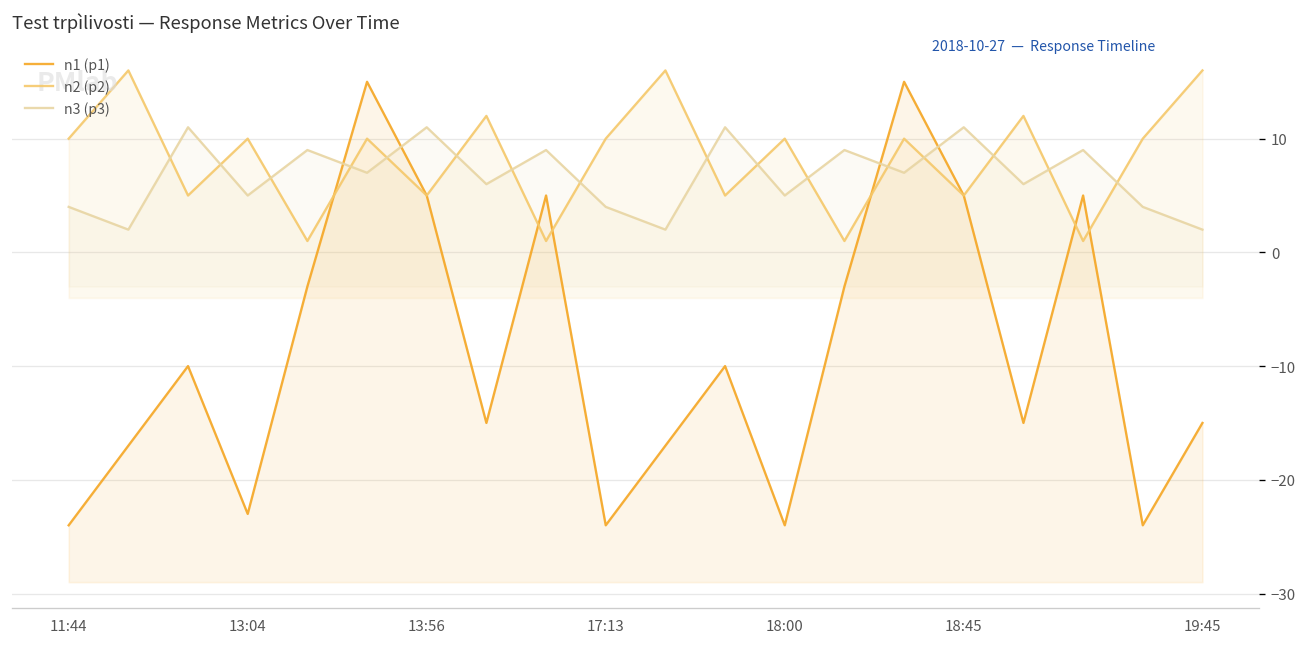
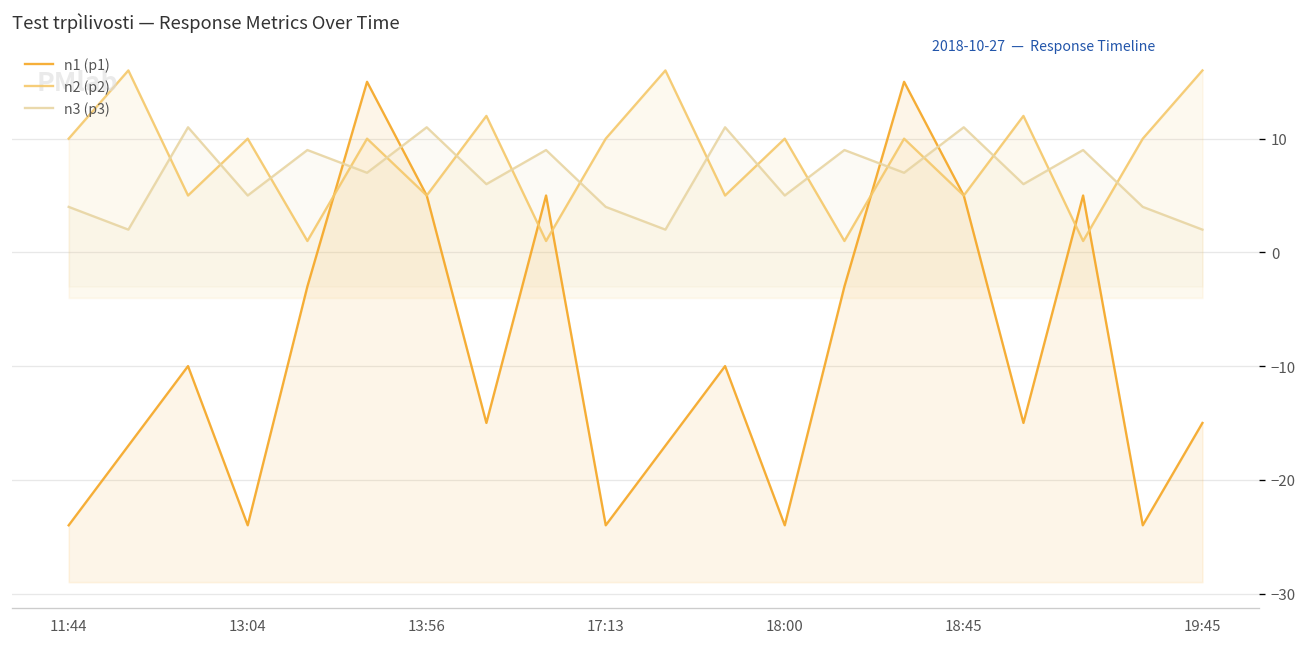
  {
    "n1 (p1)": {
      "11:44": -24,
-     "13:04": -23,
+     "13:04": -24,
      "17:13": -24,
      "18:00": -24,
      "19:45": -15
    }
  }
